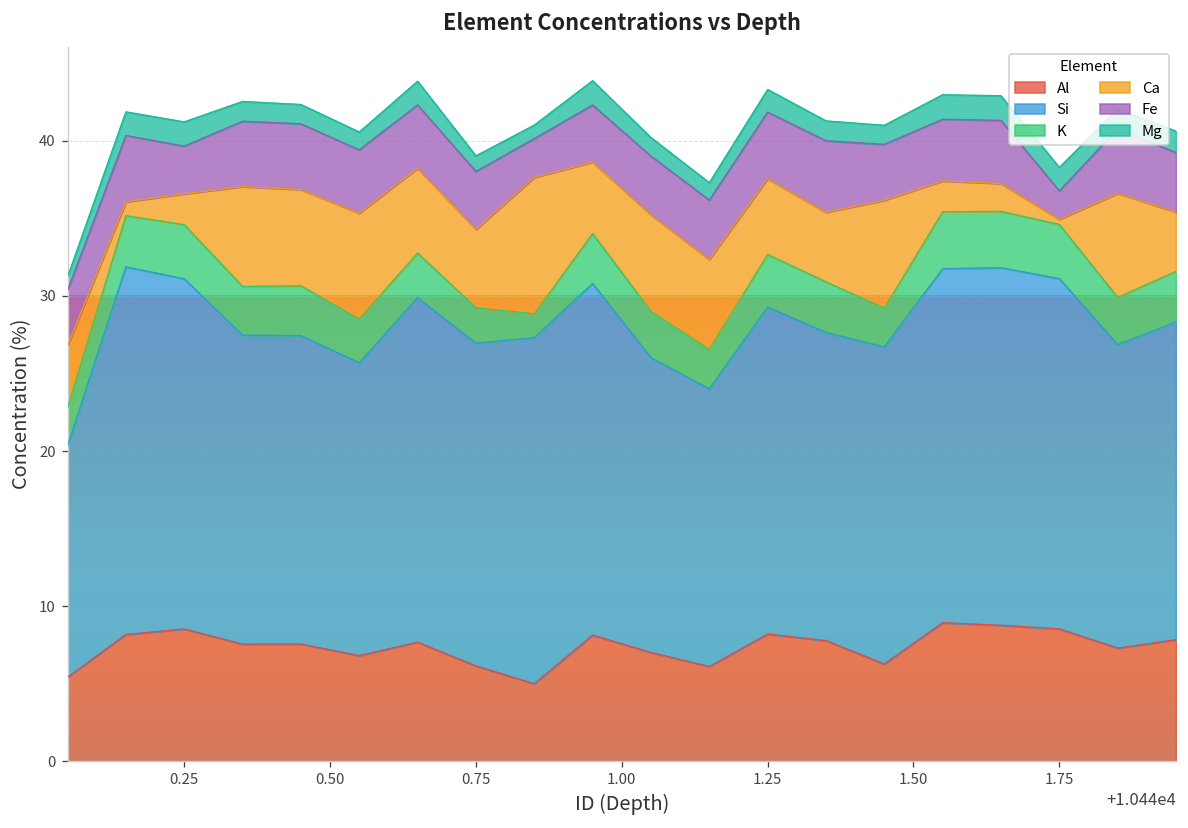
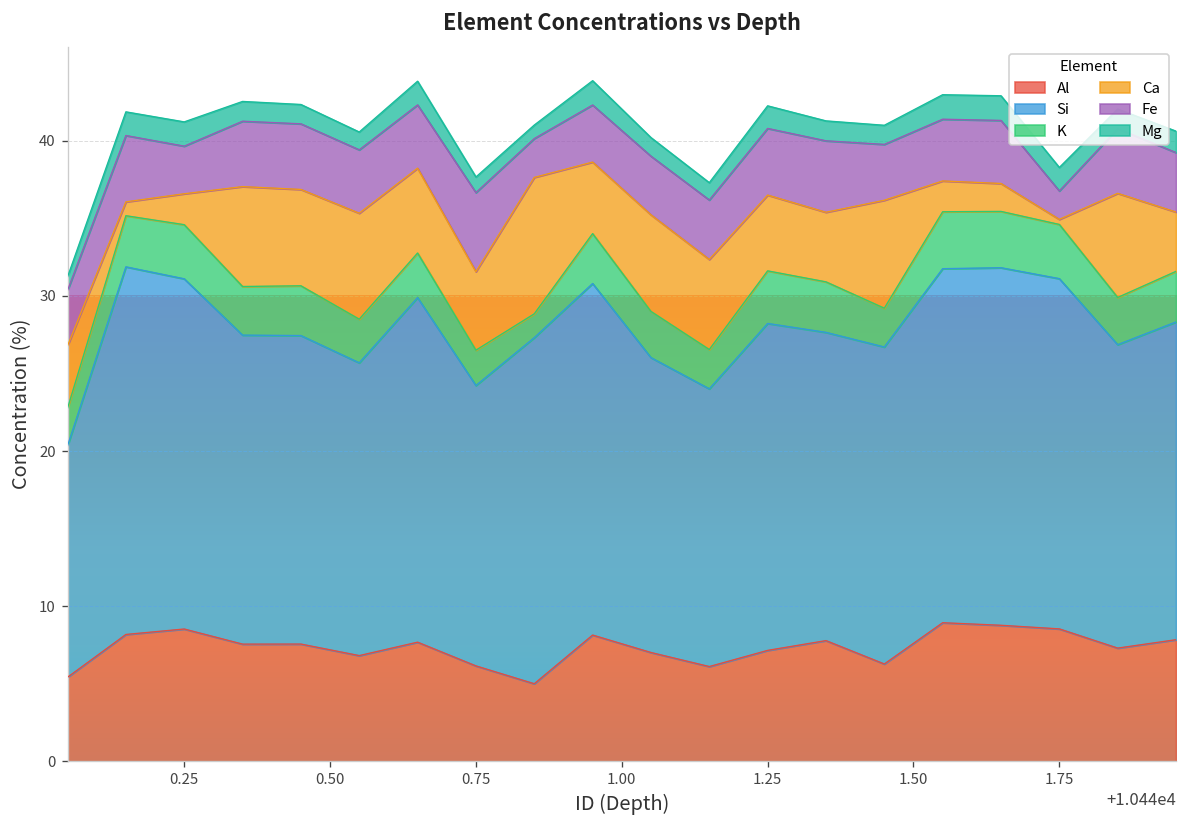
  {
    "Al": {
      "0.25": 8.5,
      "0.75": 6.2,
-     "1.25": 8.2,
+     "1.25": 7.2,
      "1.75": 8.5
    },
    "Si": {
      "0.25": 22.6,
-     "0.75": 20.8,
+     "0.75": 18.1,
      "1.25": 21.1,
      "1.75": 22.6
    },
    "Ca": {
      "0.25": 2.0,
      "0.75": 5.1,
      "1.25": 4.9,
      "1.75": 0.3
    },
    "Fe": {
      "0.25": 3.1,
-     "0.75": 3.7,
+     "0.75": 5.1,
      "1.25": 4.3,
      "1.75": 1.8
    }
  }
